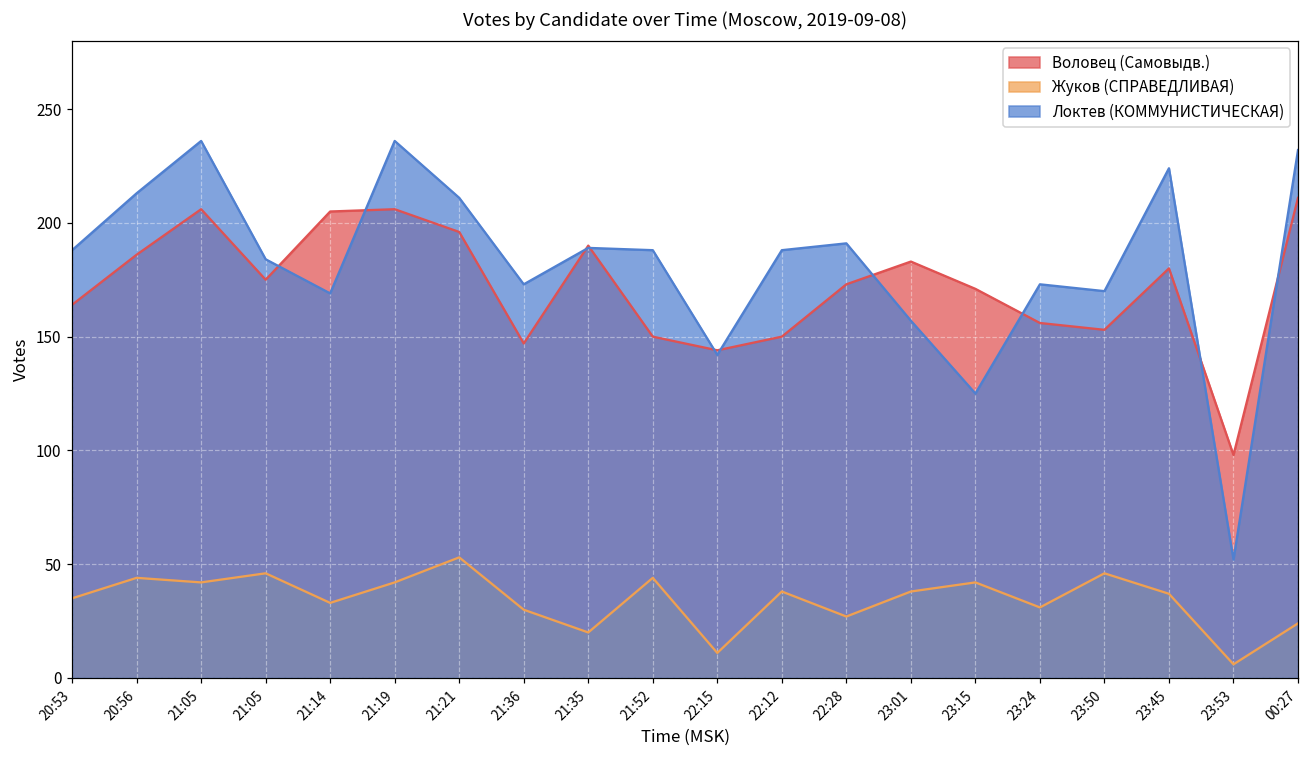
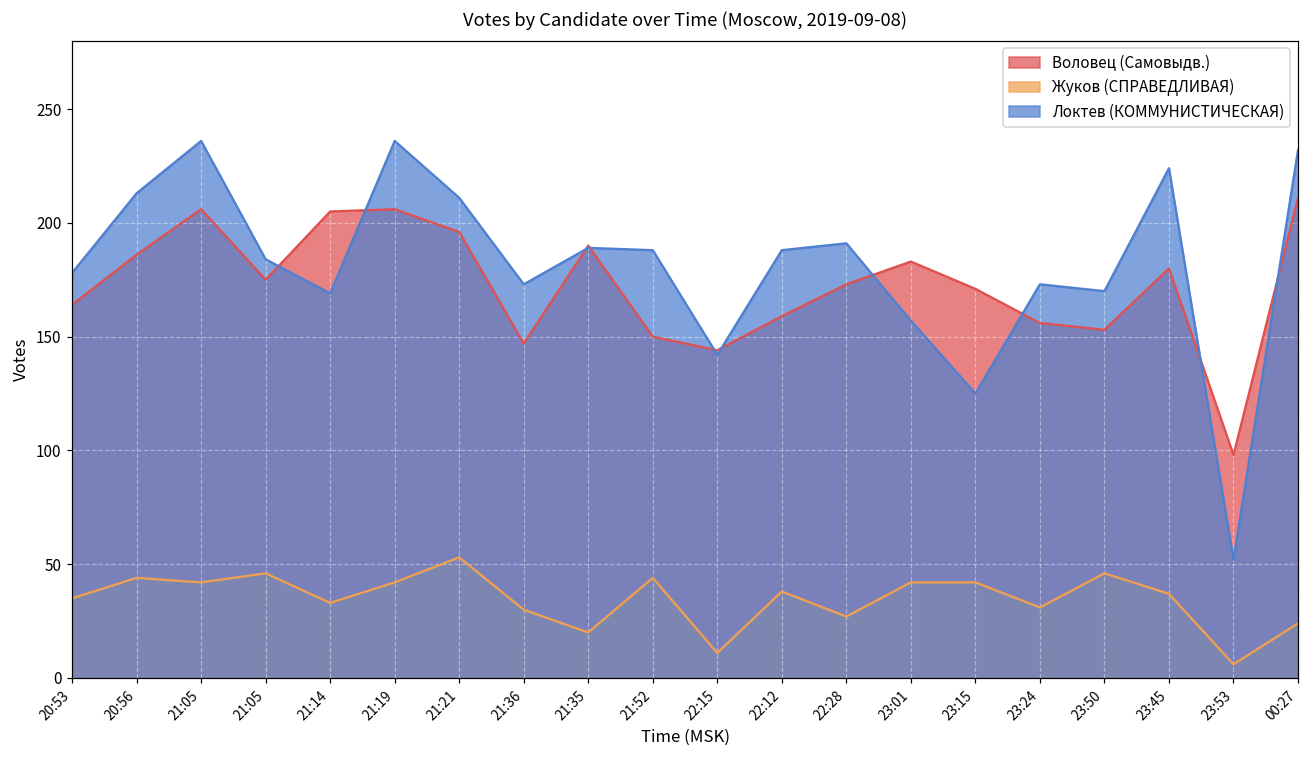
  {
    "Воловец (Самовыдв.)": {
      "20:53": 164,
      "20:56": 186,
      "21:14": 205,
      "21:19": 206,
      "21:21": 196,
      "21:36": 147,
      "21:52": 150,
      "22:15": 144,
-     "22:12": 150,
+     "22:12": 159,
      "22:28": 173,
      "23:01": 183,
      "23:15": 171,
      "23:24": 156,
      "23:50": 153,
      "23:45": 180,
      "23:53": 98,
      "00:27": 211
    },
    "Жуков (СПРАВЕДЛИВАЯ)": {
      "20:53": 35,
      "20:56": 44,
      "21:14": 33,
      "21:19": 42,
      "21:21": 53,
      "21:36": 30,
      "21:35": 20,
      "21:52": 44,
      "22:15": 11,
      "22:12": 38,
      "22:28": 27,
-     "23:01": 38,
+     "23:01": 42,
      "23:15": 42,
      "23:24": 31,
      "23:50": 46,
      "23:45": 37,
      "23:53": 6,
      "00:27": 24
    },
    "Локтев (КОММУНИСТИЧЕСКАЯ)": {
-     "20:53": 188,
+     "20:53": 178,
      "20:56": 213,
      "21:14": 169,
      "21:19": 236,
      "21:21": 211,
      "21:36": 173,
      "21:52": 188,
      "22:15": 142,
      "22:12": 188,
      "22:28": 191,
      "23:01": 157,
      "23:15": 125,
      "23:24": 173,
      "23:50": 170,
      "23:45": 224,
      "23:53": 52,
      "00:27": 232
    }
  }
